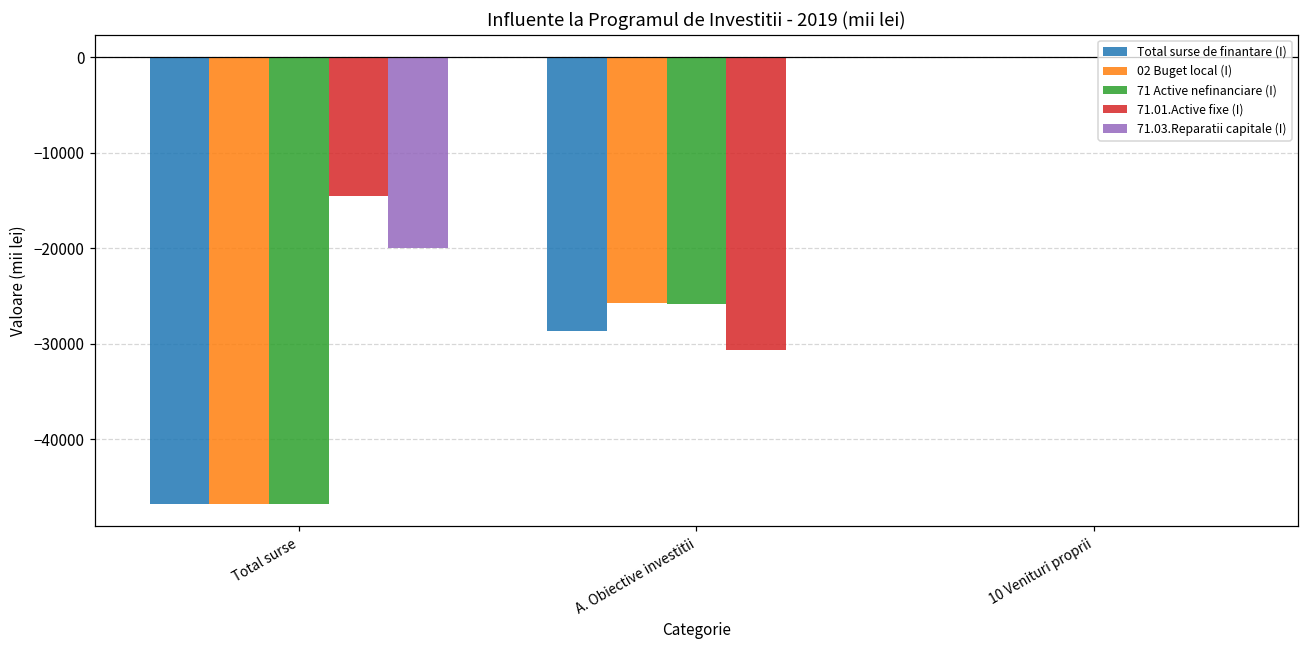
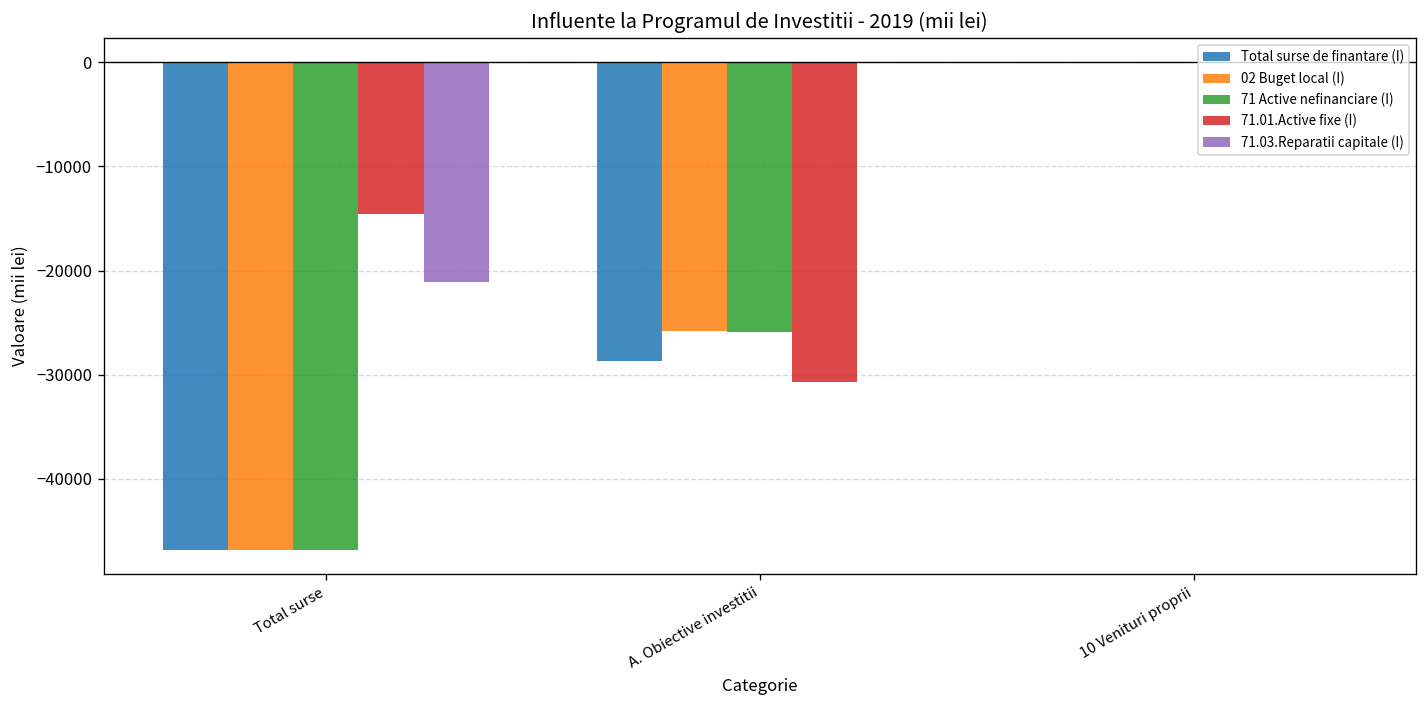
  {
    "Total surse de finantare (I)": {
      "Total surse": -47000,
      "A. Obiective investitii": -29000
    },
    "02 Buget local (I)": {
      "Total surse": -47000,
      "A. Obiective investitii": -26000,
      "10 Venituri proprii": 0
    },
    "71 Active nefinanciare (I)": {
      "Total surse": -47000,
      "A. Obiective investitii": -26000
    },
    "71.01.Active fixe (I)": {
      "Total surse": -15000,
      "A. Obiective investitii": -31000
    },
    "71.03.Reparatii capitale (I)": {
-     "Total surse": -20000,
+     "Total surse": -21000,
      "A. Obiective investitii": 0
    }
  }
